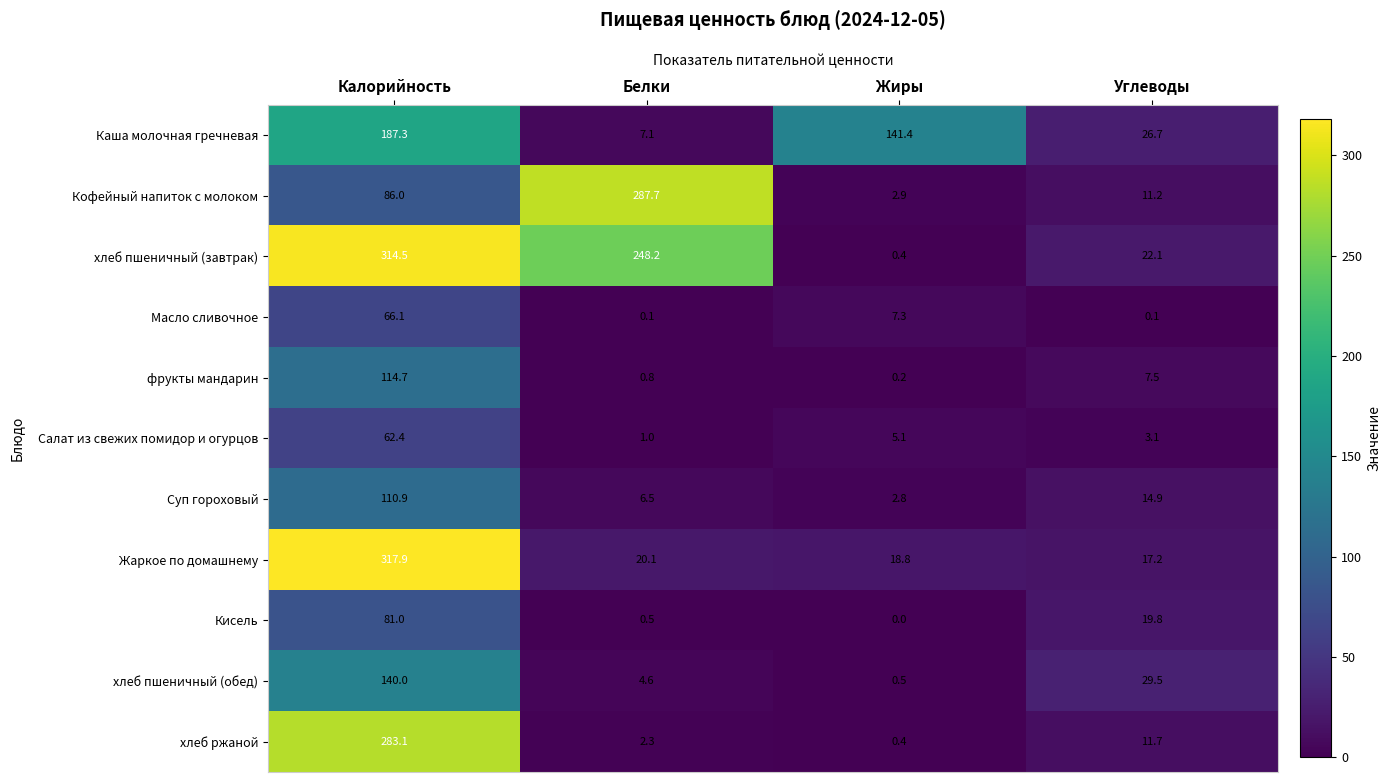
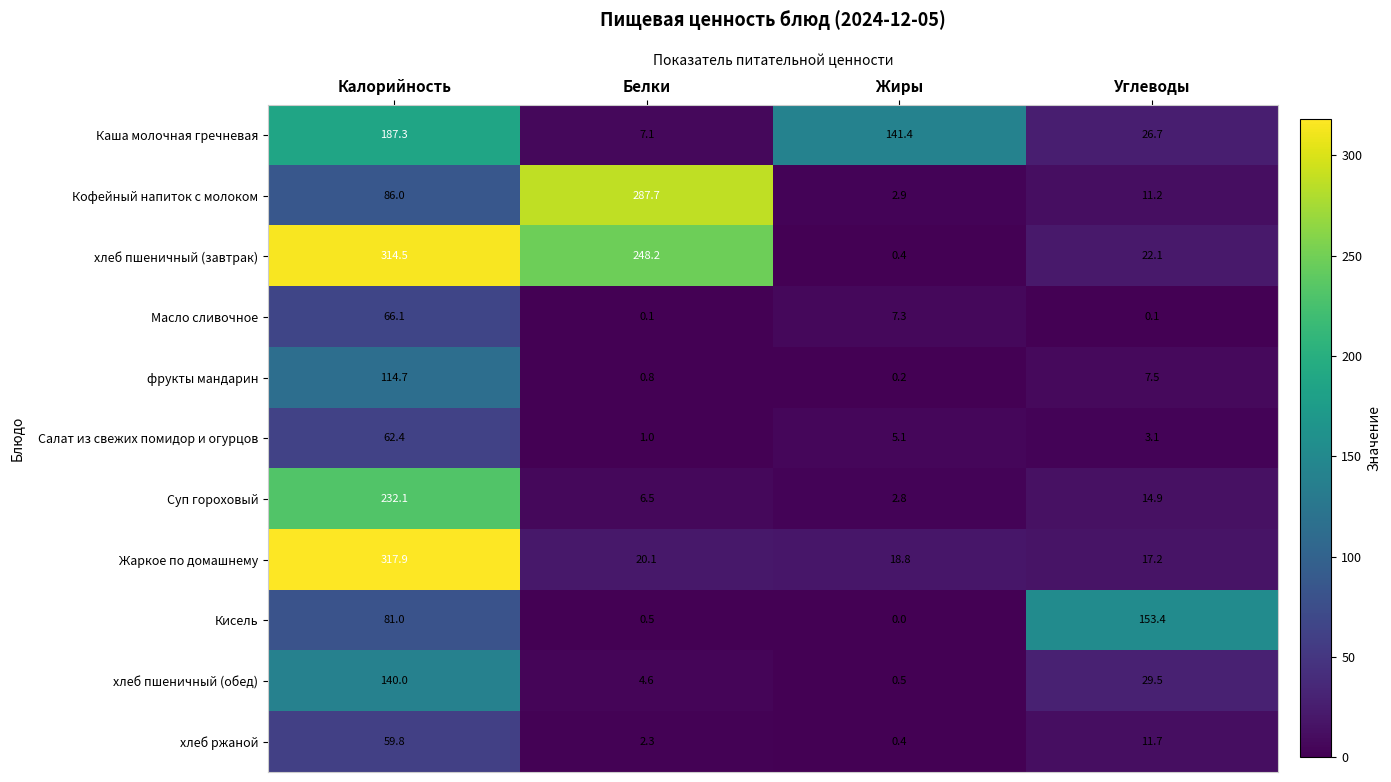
  {
    "Каша молочная гречневая": {
      "Калорийность": 187.3,
      "Белки": 7.1,
      "Жиры": 141.4,
      "Углеводы": 26.7
    },
    "Кофейный напиток с молоком": {
      "Калорийность": 86.0,
      "Белки": 287.7,
      "Жиры": 2.9,
      "Углеводы": 11.2
    },
    "хлеб пшеничный (завтрак)": {
      "Калорийность": 314.5,
      "Белки": 248.2,
      "Жиры": 0.4,
      "Углеводы": 22.1
    },
    "Масло сливочное": {
      "Калорийность": 66.1,
      "Белки": 0.1,
      "Жиры": 7.3,
      "Углеводы": 0.1
    },
    "фрукты мандарин": {
      "Калорийность": 114.7,
      "Белки": 0.8,
      "Жиры": 0.2,
      "Углеводы": 7.5
    },
    "Салат из свежих помидор и огурцов": {
      "Калорийность": 62.4,
      "Белки": 1.0,
      "Жиры": 5.1,
      "Углеводы": 3.1
    },
    "Суп гороховый": {
-     "Калорийность": 110.9,
+     "Калорийность": 232.1,
      "Белки": 6.5,
      "Жиры": 2.8,
      "Углеводы": 14.9
    },
    "Жаркое по домашнему": {
      "Калорийность": 317.9,
      "Белки": 20.1,
      "Жиры": 18.8,
      "Углеводы": 17.2
    },
    "Кисель": {
      "Калорийность": 81.0,
      "Белки": 0.5,
      "Жиры": 0.0,
-     "Углеводы": 19.8
+     "Углеводы": 153.4
    },
    "хлеб пшеничный (обед)": {
      "Калорийность": 140.0,
      "Белки": 4.6,
      "Жиры": 0.5,
      "Углеводы": 29.5
    },
    "хлеб ржаной": {
-     "Калорийность": 283.1,
+     "Калорийность": 59.8,
      "Белки": 2.3,
      "Жиры": 0.4,
      "Углеводы": 11.7
    }
  }
